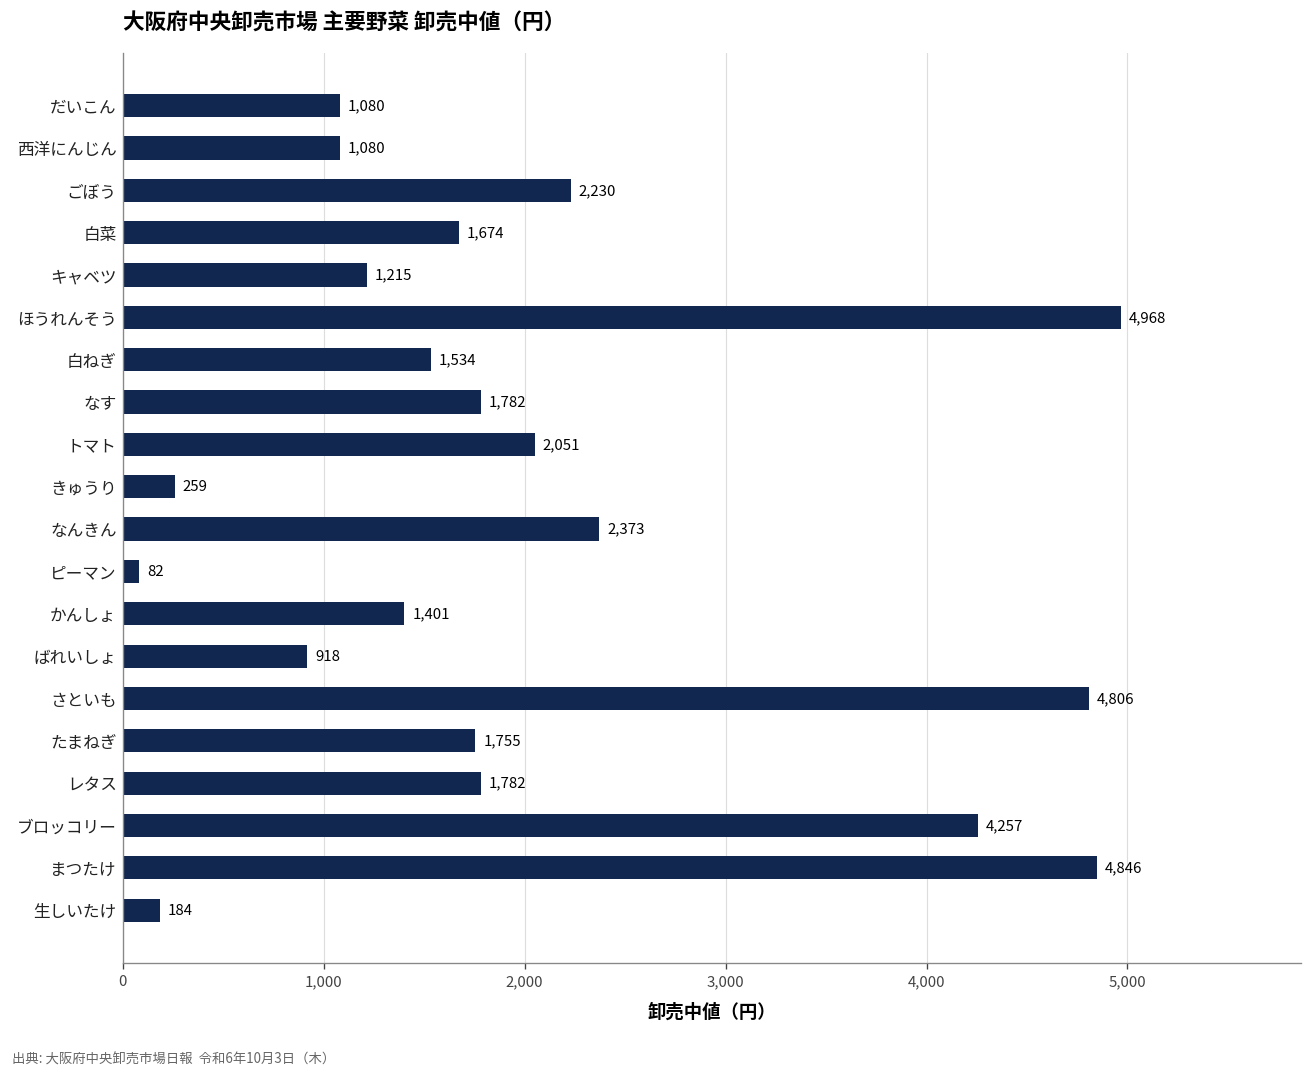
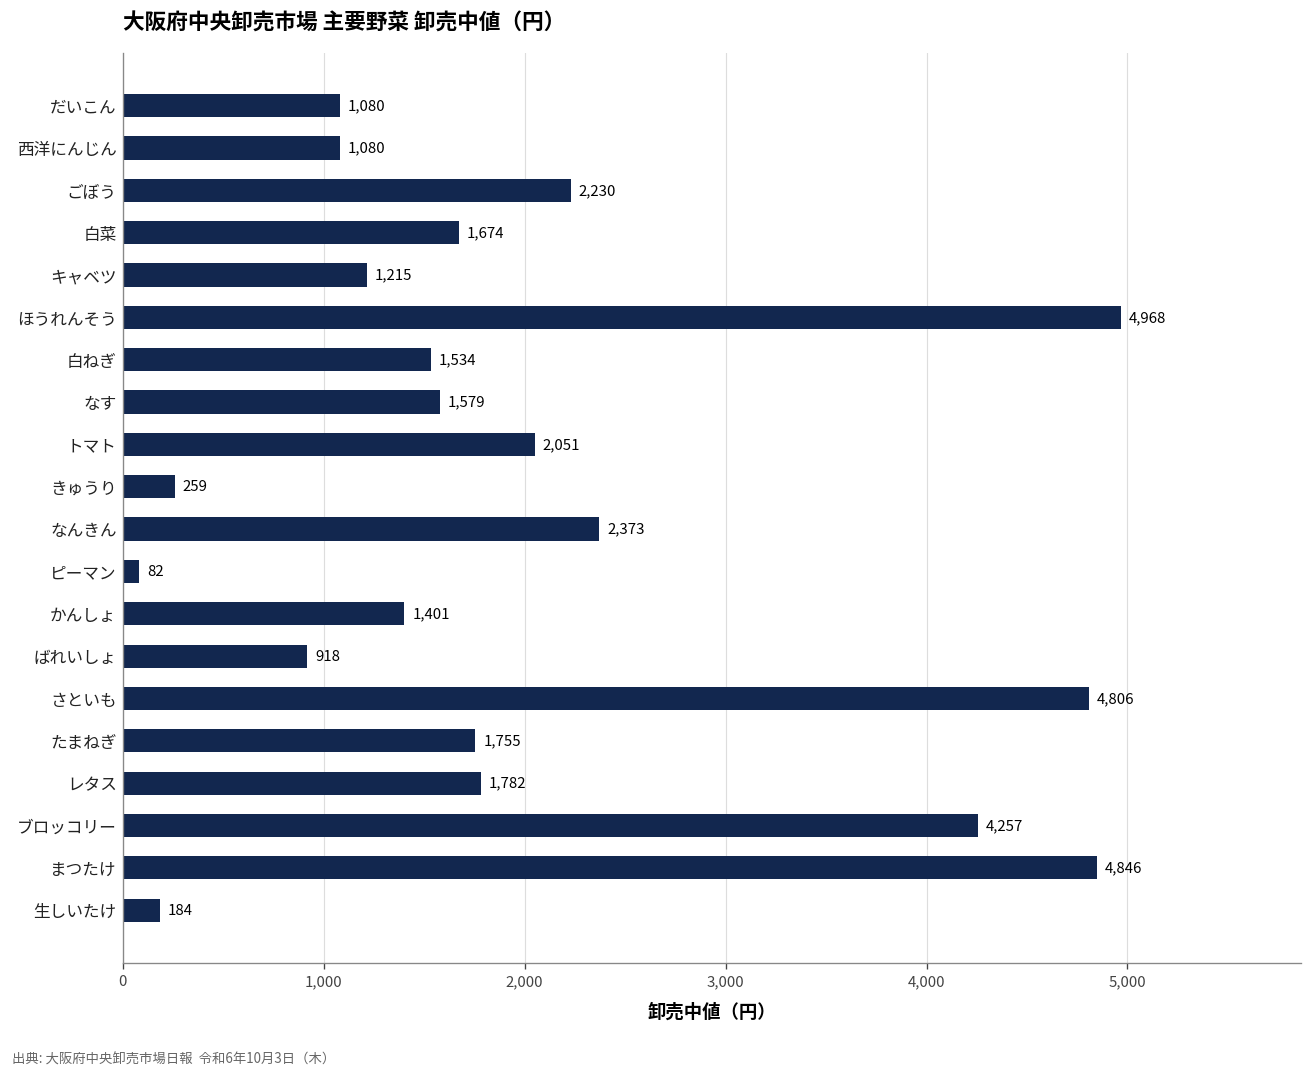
  {
    "だいこん": "1,080",
    "西洋にんじん": "1,080",
    "ごぼう": "2,230",
    "白菜": "1,674",
    "キャベツ": "1,215",
    "ほうれんそう": "4,968",
    "白ねぎ": "1,534",
-   "なす": "1,782",
+   "なす": "1,579",
    "トマト": "2,051",
    "きゅうり": "259",
    "なんきん": "2,373",
    "ピーマン": "82",
    "かんしょ": "1,401",
    "ばれいしょ": "918",
    "さといも": "4,806",
    "たまねぎ": "1,755",
    "レタス": "1,782",
    "ブロッコリー": "4,257",
    "まつたけ": "4,846",
    "生しいたけ": "184"
  }
